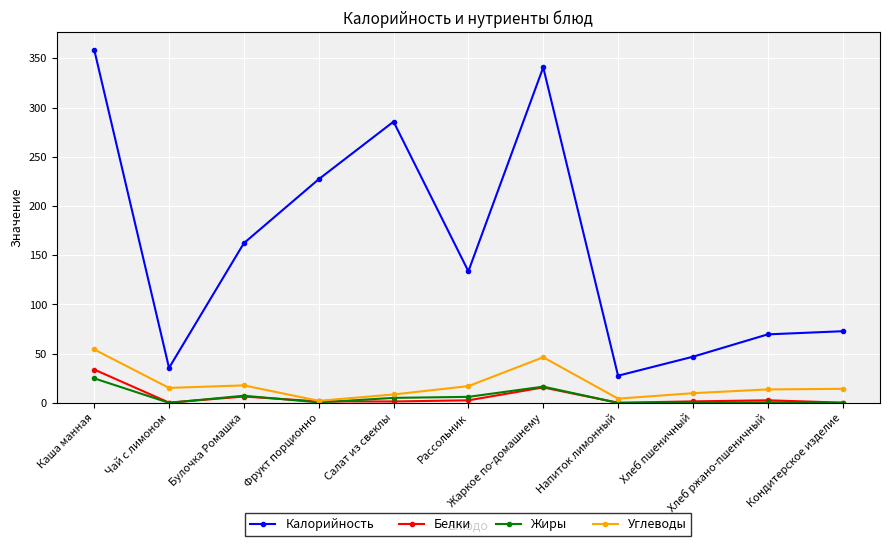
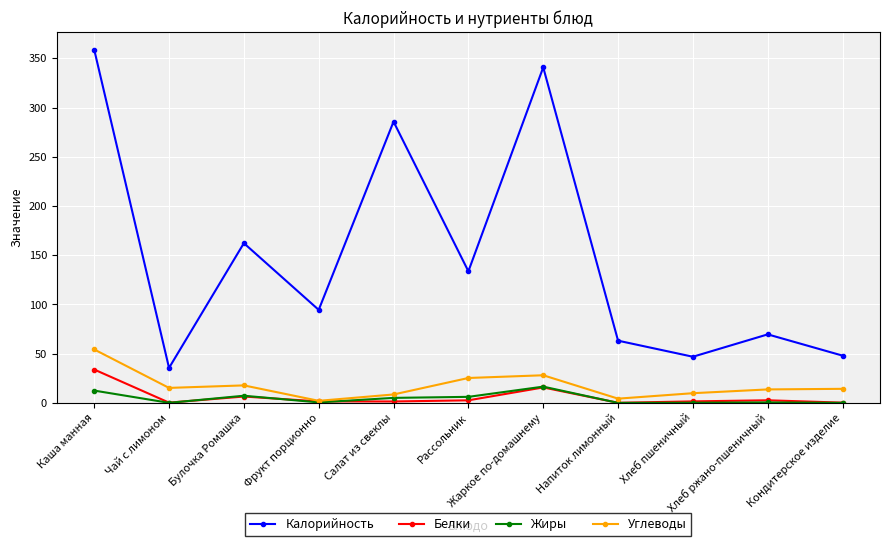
  {
    "Калорийность": {
      "Каша манная": 360,
      "Чай с лимоном": 40,
      "Булочка Ромашка": 160,
-     "Фрукт порционно": 230,
+     "Фрукт порционно": 90,
      "Салат из свеклы": 290,
      "Рассольник": 130,
      "Жаркое по-домашнему": 340,
-     "Напиток лимонный": 30,
+     "Напиток лимонный": 60,
      "Хлеб пшеничный": 50,
      "Хлеб ржано-пшеничный": 70,
-     "Кондитерское изделие": 70
+     "Кондитерское изделие": 50
    },
    "Белки": {
      "Каша манная": 30,
      "Салат из свеклы": 0,
      "Рассольник": 0
    },
    "Жиры": {
-     "Каша манная": 20,
+     "Каша манная": 10,
      "Салат из свеклы": 10,
      "Рассольник": 10
    },
    "Углеводы": {
      "Каша манная": 50,
      "Чай с лимоном": 20,
      "Булочка Ромашка": 20,
      "Салат из свеклы": 10,
-     "Рассольник": 20,
-     "Жаркое по-домашнему": 50,
+     "Рассольник": 30,
+     "Жаркое по-домашнему": 30,
      "Напиток лимонный": 0,
      "Хлеб пшеничный": 10,
      "Хлеб ржано-пшеничный": 10,
      "Кондитерское изделие": 10
    }
  }
